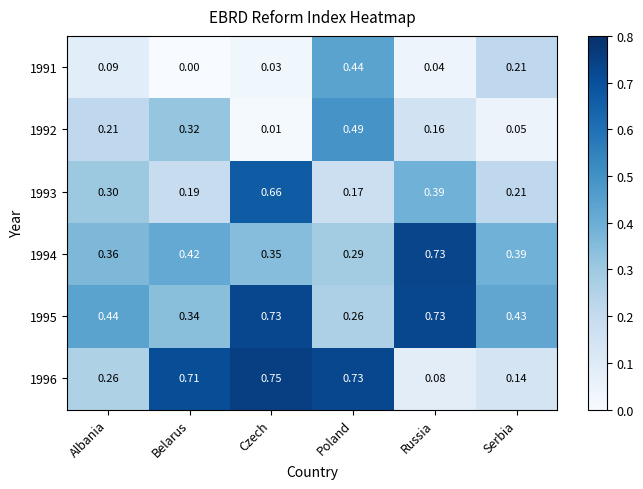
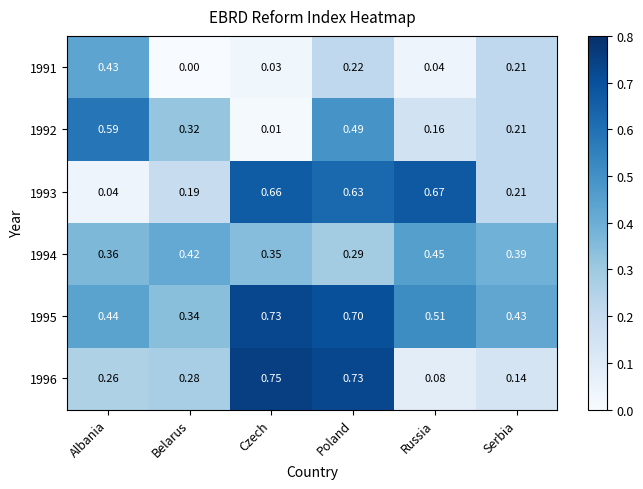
  {
    "1991": {
-     "Albania": 0.09,
+     "Albania": 0.43,
      "Belarus": 0.00,
      "Czech": 0.03,
-     "Poland": 0.44,
+     "Poland": 0.22,
      "Russia": 0.04,
      "Serbia": 0.21
    },
    "1992": {
-     "Albania": 0.21,
+     "Albania": 0.59,
      "Belarus": 0.32,
      "Czech": 0.01,
      "Poland": 0.49,
      "Russia": 0.16,
-     "Serbia": 0.05
+     "Serbia": 0.21
    },
    "1993": {
-     "Albania": 0.30,
+     "Albania": 0.04,
      "Belarus": 0.19,
      "Czech": 0.66,
-     "Poland": 0.17,
-     "Russia": 0.39,
+     "Poland": 0.63,
+     "Russia": 0.67,
      "Serbia": 0.21
    },
    "1994": {
      "Albania": 0.36,
      "Belarus": 0.42,
      "Czech": 0.35,
      "Poland": 0.29,
-     "Russia": 0.73,
+     "Russia": 0.45,
      "Serbia": 0.39
    },
    "1995": {
      "Albania": 0.44,
      "Belarus": 0.34,
      "Czech": 0.73,
-     "Poland": 0.26,
-     "Russia": 0.73,
+     "Poland": 0.70,
+     "Russia": 0.51,
      "Serbia": 0.43
    },
    "1996": {
      "Albania": 0.26,
-     "Belarus": 0.71,
+     "Belarus": 0.28,
      "Czech": 0.75,
      "Poland": 0.73,
      "Russia": 0.08,
      "Serbia": 0.14
    }
  }
